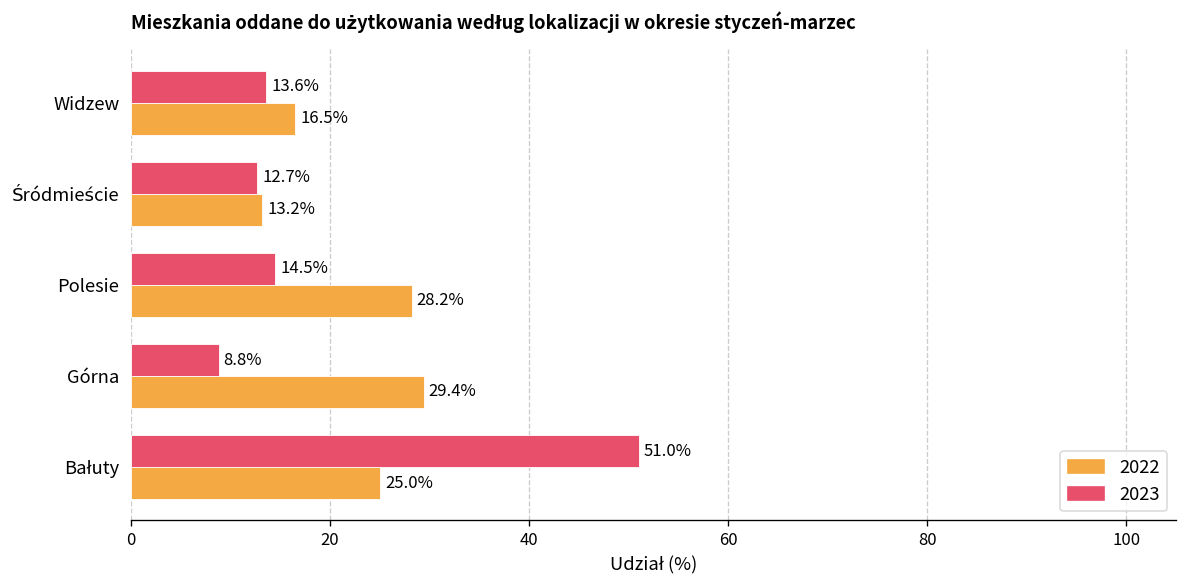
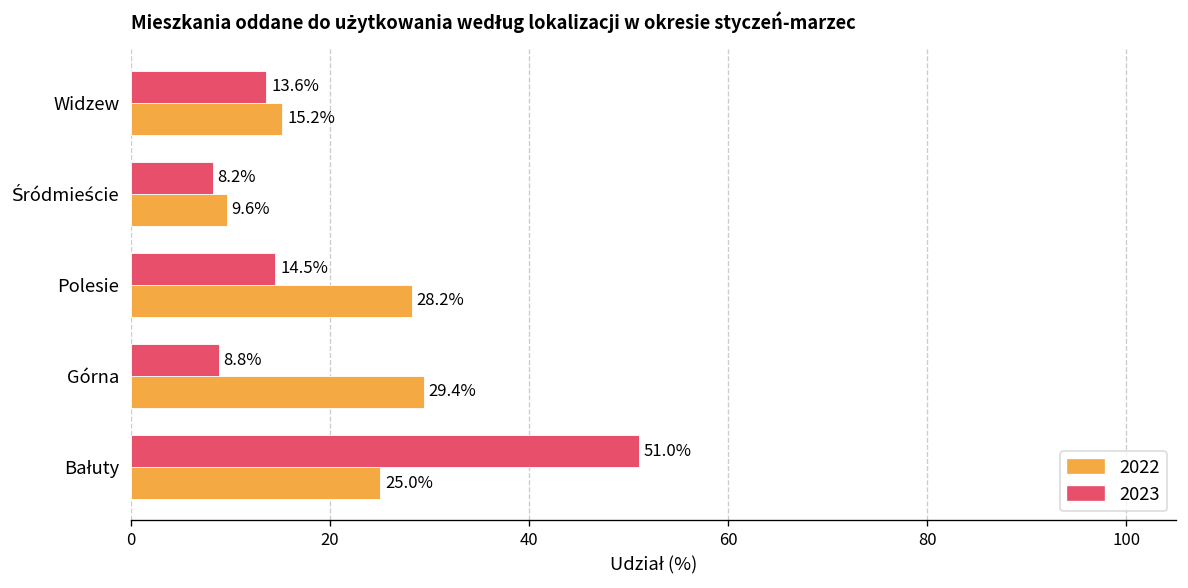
  {
    "2022": {
-     "Widzew": "16.5%",
-     "Śródmieście": "13.2%",
+     "Widzew": "15.2%",
+     "Śródmieście": "9.6%",
      "Polesie": "28.2%",
      "Górna": "29.4%",
      "Bałuty": "25.0%"
    },
    "2023": {
      "Widzew": "13.6%",
-     "Śródmieście": "12.7%",
+     "Śródmieście": "8.2%",
      "Polesie": "14.5%",
      "Górna": "8.8%",
      "Bałuty": "51.0%"
    }
  }
